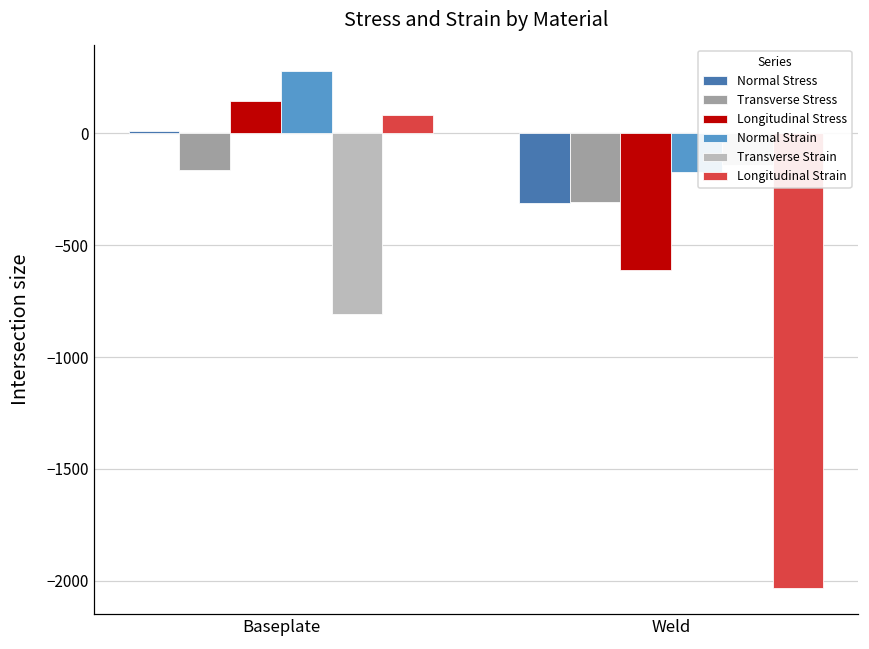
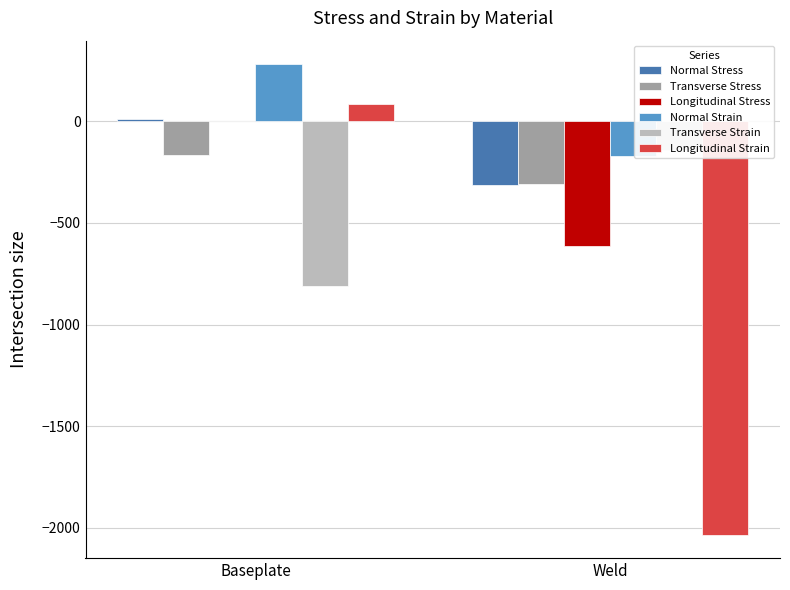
  {
    "Longitudinal Stress": {
-     "Baseplate": 140,
+     "Baseplate": 0,
      "Weld": -610
    },
    "Longitudinal Strain": {
      "Baseplate": 80,
      "Weld": -2030
    }
  }
